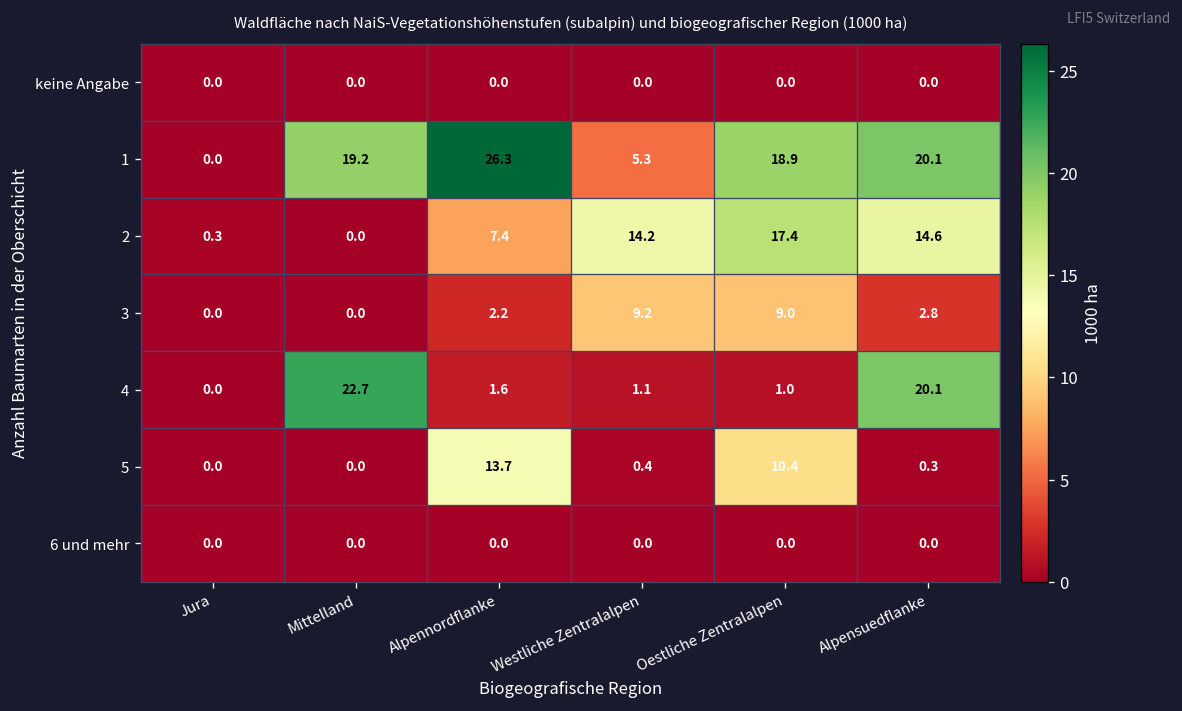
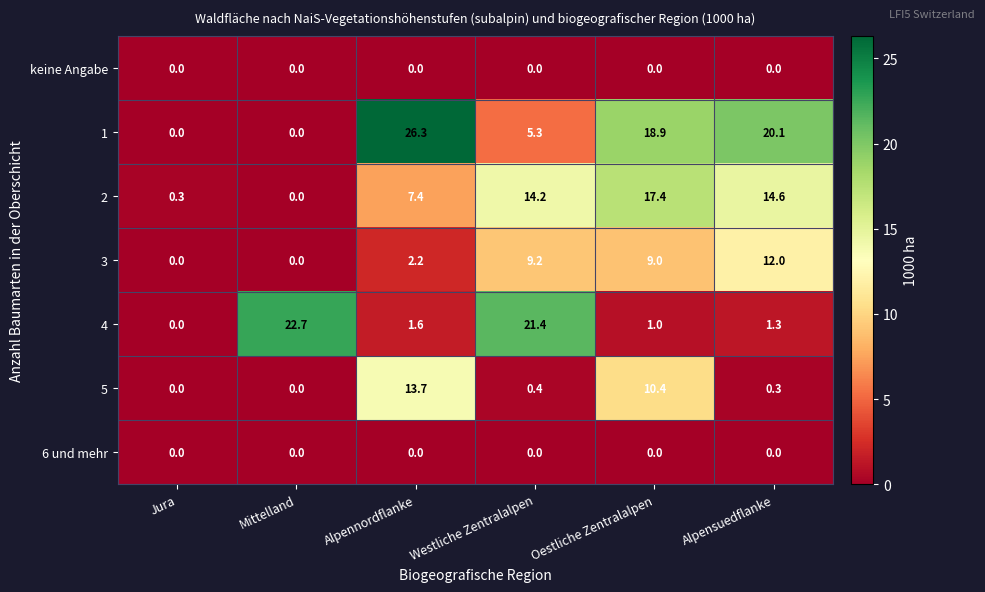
  {
    "keine Angabe": {
      "Jura": 0.0,
      "Mittelland": 0.0,
      "Alpennordflanke": 0.0,
      "Westliche Zentralalpen": 0.0,
      "Oestliche Zentralalpen": 0.0,
      "Alpensuedflanke": 0.0
    },
    "1": {
      "Jura": 0.0,
-     "Mittelland": 19.2,
+     "Mittelland": 0.0,
      "Alpennordflanke": 26.3,
      "Westliche Zentralalpen": 5.3,
      "Oestliche Zentralalpen": 18.9,
      "Alpensuedflanke": 20.1
    },
    "2": {
      "Jura": 0.3,
      "Mittelland": 0.0,
      "Alpennordflanke": 7.4,
      "Westliche Zentralalpen": 14.2,
      "Oestliche Zentralalpen": 17.4,
      "Alpensuedflanke": 14.6
    },
    "3": {
      "Jura": 0.0,
      "Mittelland": 0.0,
      "Alpennordflanke": 2.2,
      "Westliche Zentralalpen": 9.2,
      "Oestliche Zentralalpen": 9.0,
-     "Alpensuedflanke": 2.8
+     "Alpensuedflanke": 12.0
    },
    "4": {
      "Jura": 0.0,
      "Mittelland": 22.7,
      "Alpennordflanke": 1.6,
-     "Westliche Zentralalpen": 1.1,
+     "Westliche Zentralalpen": 21.4,
      "Oestliche Zentralalpen": 1.0,
-     "Alpensuedflanke": 20.1
+     "Alpensuedflanke": 1.3
    },
    "5": {
      "Jura": 0.0,
      "Mittelland": 0.0,
      "Alpennordflanke": 13.7,
      "Westliche Zentralalpen": 0.4,
      "Oestliche Zentralalpen": 10.4,
      "Alpensuedflanke": 0.3
    },
    "6 und mehr": {
      "Jura": 0.0,
      "Mittelland": 0.0,
      "Alpennordflanke": 0.0,
      "Westliche Zentralalpen": 0.0,
      "Oestliche Zentralalpen": 0.0,
      "Alpensuedflanke": 0.0
    }
  }
